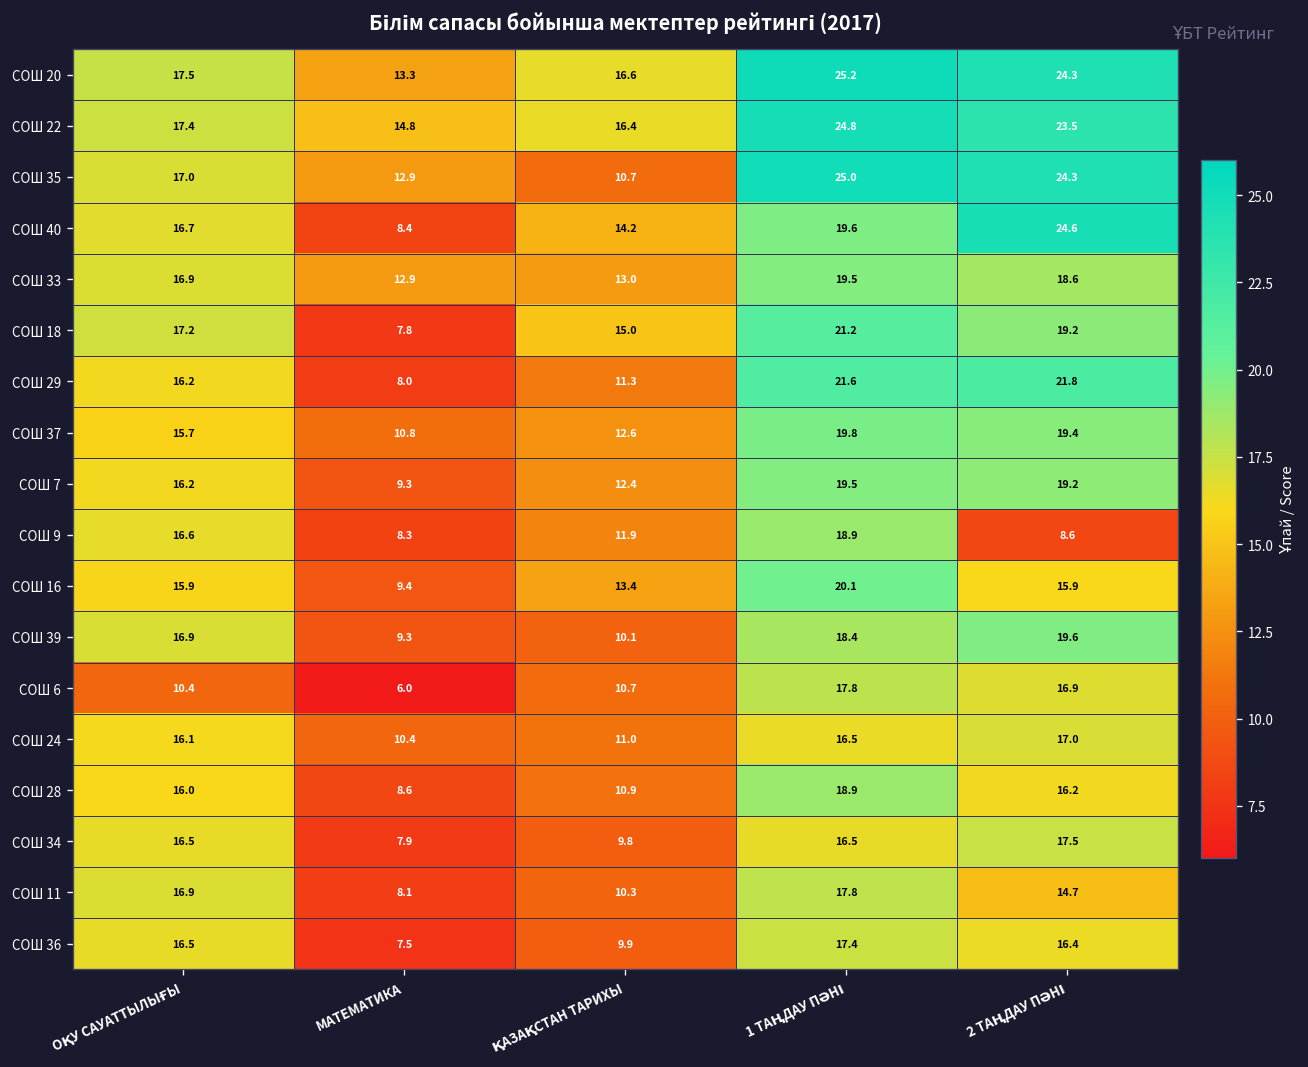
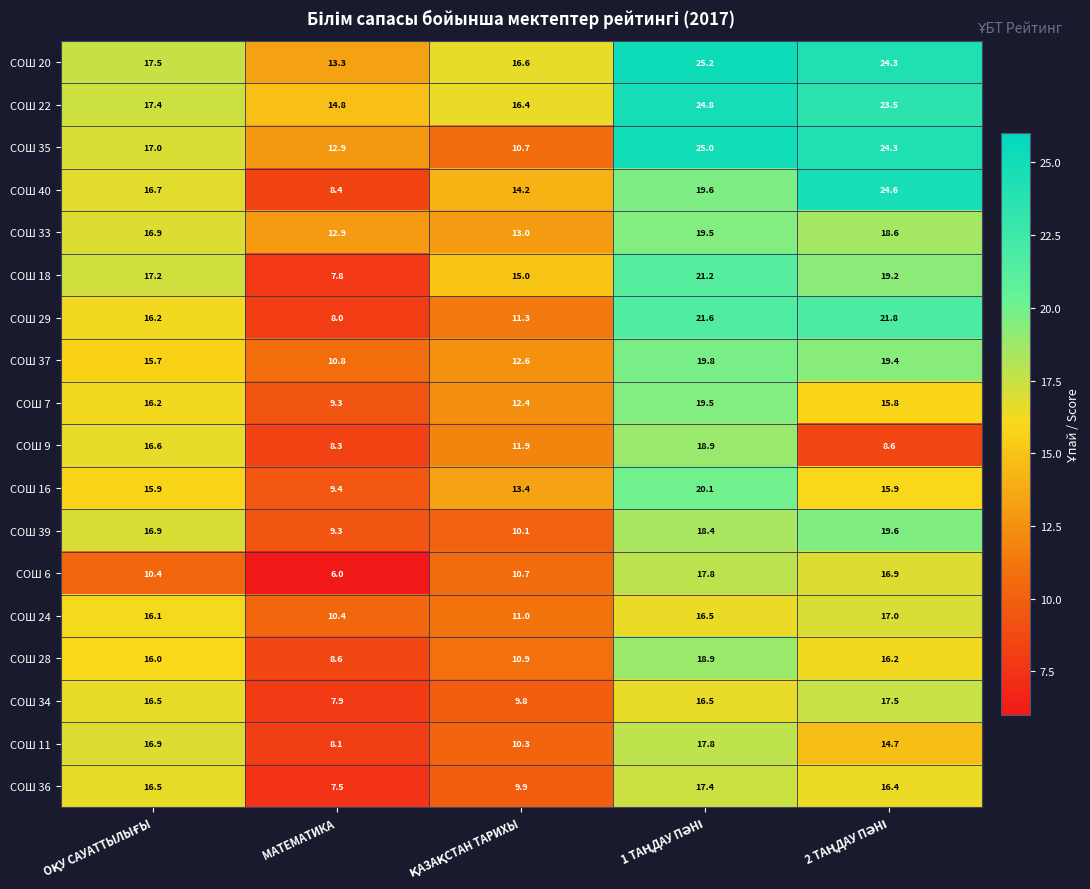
  {
    "СОШ 20": {
      "ОҚУ САУАТТЫЛЫҒЫ": 17.5,
      "МАТЕМАТИКА": 13.3,
      "ҚАЗАҚСТАН ТАРИХЫ": 16.6,
      "1 ТАҢДАУ ПӘНІ": 25.2,
      "2 ТАҢДАУ ПӘНІ": 24.3
    },
    "СОШ 22": {
      "ОҚУ САУАТТЫЛЫҒЫ": 17.4,
      "МАТЕМАТИКА": 14.8,
      "ҚАЗАҚСТАН ТАРИХЫ": 16.4,
      "1 ТАҢДАУ ПӘНІ": 24.8,
      "2 ТАҢДАУ ПӘНІ": 23.5
    },
    "СОШ 35": {
      "ОҚУ САУАТТЫЛЫҒЫ": 17.0,
      "МАТЕМАТИКА": 12.9,
      "ҚАЗАҚСТАН ТАРИХЫ": 10.7,
      "1 ТАҢДАУ ПӘНІ": 25.0,
      "2 ТАҢДАУ ПӘНІ": 24.3
    },
    "СОШ 40": {
      "ОҚУ САУАТТЫЛЫҒЫ": 16.7,
      "МАТЕМАТИКА": 8.4,
      "ҚАЗАҚСТАН ТАРИХЫ": 14.2,
      "1 ТАҢДАУ ПӘНІ": 19.6,
      "2 ТАҢДАУ ПӘНІ": 24.6
    },
    "СОШ 33": {
      "ОҚУ САУАТТЫЛЫҒЫ": 16.9,
      "МАТЕМАТИКА": 12.9,
      "ҚАЗАҚСТАН ТАРИХЫ": 13.0,
      "1 ТАҢДАУ ПӘНІ": 19.5,
      "2 ТАҢДАУ ПӘНІ": 18.6
    },
    "СОШ 18": {
      "ОҚУ САУАТТЫЛЫҒЫ": 17.2,
      "МАТЕМАТИКА": 7.8,
      "ҚАЗАҚСТАН ТАРИХЫ": 15.0,
      "1 ТАҢДАУ ПӘНІ": 21.2,
      "2 ТАҢДАУ ПӘНІ": 19.2
    },
    "СОШ 29": {
      "ОҚУ САУАТТЫЛЫҒЫ": 16.2,
      "МАТЕМАТИКА": 8.0,
      "ҚАЗАҚСТАН ТАРИХЫ": 11.3,
      "1 ТАҢДАУ ПӘНІ": 21.6,
      "2 ТАҢДАУ ПӘНІ": 21.8
    },
    "СОШ 37": {
      "ОҚУ САУАТТЫЛЫҒЫ": 15.7,
      "МАТЕМАТИКА": 10.8,
      "ҚАЗАҚСТАН ТАРИХЫ": 12.6,
      "1 ТАҢДАУ ПӘНІ": 19.8,
      "2 ТАҢДАУ ПӘНІ": 19.4
    },
    "СОШ 7": {
      "ОҚУ САУАТТЫЛЫҒЫ": 16.2,
      "МАТЕМАТИКА": 9.3,
      "ҚАЗАҚСТАН ТАРИХЫ": 12.4,
      "1 ТАҢДАУ ПӘНІ": 19.5,
-     "2 ТАҢДАУ ПӘНІ": 19.2
+     "2 ТАҢДАУ ПӘНІ": 15.8
    },
    "СОШ 9": {
      "ОҚУ САУАТТЫЛЫҒЫ": 16.6,
      "МАТЕМАТИКА": 8.3,
      "ҚАЗАҚСТАН ТАРИХЫ": 11.9,
      "1 ТАҢДАУ ПӘНІ": 18.9,
      "2 ТАҢДАУ ПӘНІ": 8.6
    },
    "СОШ 16": {
      "ОҚУ САУАТТЫЛЫҒЫ": 15.9,
      "МАТЕМАТИКА": 9.4,
      "ҚАЗАҚСТАН ТАРИХЫ": 13.4,
      "1 ТАҢДАУ ПӘНІ": 20.1,
      "2 ТАҢДАУ ПӘНІ": 15.9
    },
    "СОШ 39": {
      "ОҚУ САУАТТЫЛЫҒЫ": 16.9,
      "МАТЕМАТИКА": 9.3,
      "ҚАЗАҚСТАН ТАРИХЫ": 10.1,
      "1 ТАҢДАУ ПӘНІ": 18.4,
      "2 ТАҢДАУ ПӘНІ": 19.6
    },
    "СОШ 6": {
      "ОҚУ САУАТТЫЛЫҒЫ": 10.4,
      "МАТЕМАТИКА": 6.0,
      "ҚАЗАҚСТАН ТАРИХЫ": 10.7,
      "1 ТАҢДАУ ПӘНІ": 17.8,
      "2 ТАҢДАУ ПӘНІ": 16.9
    },
    "СОШ 24": {
      "ОҚУ САУАТТЫЛЫҒЫ": 16.1,
      "МАТЕМАТИКА": 10.4,
      "ҚАЗАҚСТАН ТАРИХЫ": 11.0,
      "1 ТАҢДАУ ПӘНІ": 16.5,
      "2 ТАҢДАУ ПӘНІ": 17.0
    },
    "СОШ 28": {
      "ОҚУ САУАТТЫЛЫҒЫ": 16.0,
      "МАТЕМАТИКА": 8.6,
      "ҚАЗАҚСТАН ТАРИХЫ": 10.9,
      "1 ТАҢДАУ ПӘНІ": 18.9,
      "2 ТАҢДАУ ПӘНІ": 16.2
    },
    "СОШ 34": {
      "ОҚУ САУАТТЫЛЫҒЫ": 16.5,
      "МАТЕМАТИКА": 7.9,
      "ҚАЗАҚСТАН ТАРИХЫ": 9.8,
      "1 ТАҢДАУ ПӘНІ": 16.5,
      "2 ТАҢДАУ ПӘНІ": 17.5
    },
    "СОШ 11": {
      "ОҚУ САУАТТЫЛЫҒЫ": 16.9,
      "МАТЕМАТИКА": 8.1,
      "ҚАЗАҚСТАН ТАРИХЫ": 10.3,
      "1 ТАҢДАУ ПӘНІ": 17.8,
      "2 ТАҢДАУ ПӘНІ": 14.7
    },
    "СОШ 36": {
      "ОҚУ САУАТТЫЛЫҒЫ": 16.5,
      "МАТЕМАТИКА": 7.5,
      "ҚАЗАҚСТАН ТАРИХЫ": 9.9,
      "1 ТАҢДАУ ПӘНІ": 17.4,
      "2 ТАҢДАУ ПӘНІ": 16.4
    }
  }
